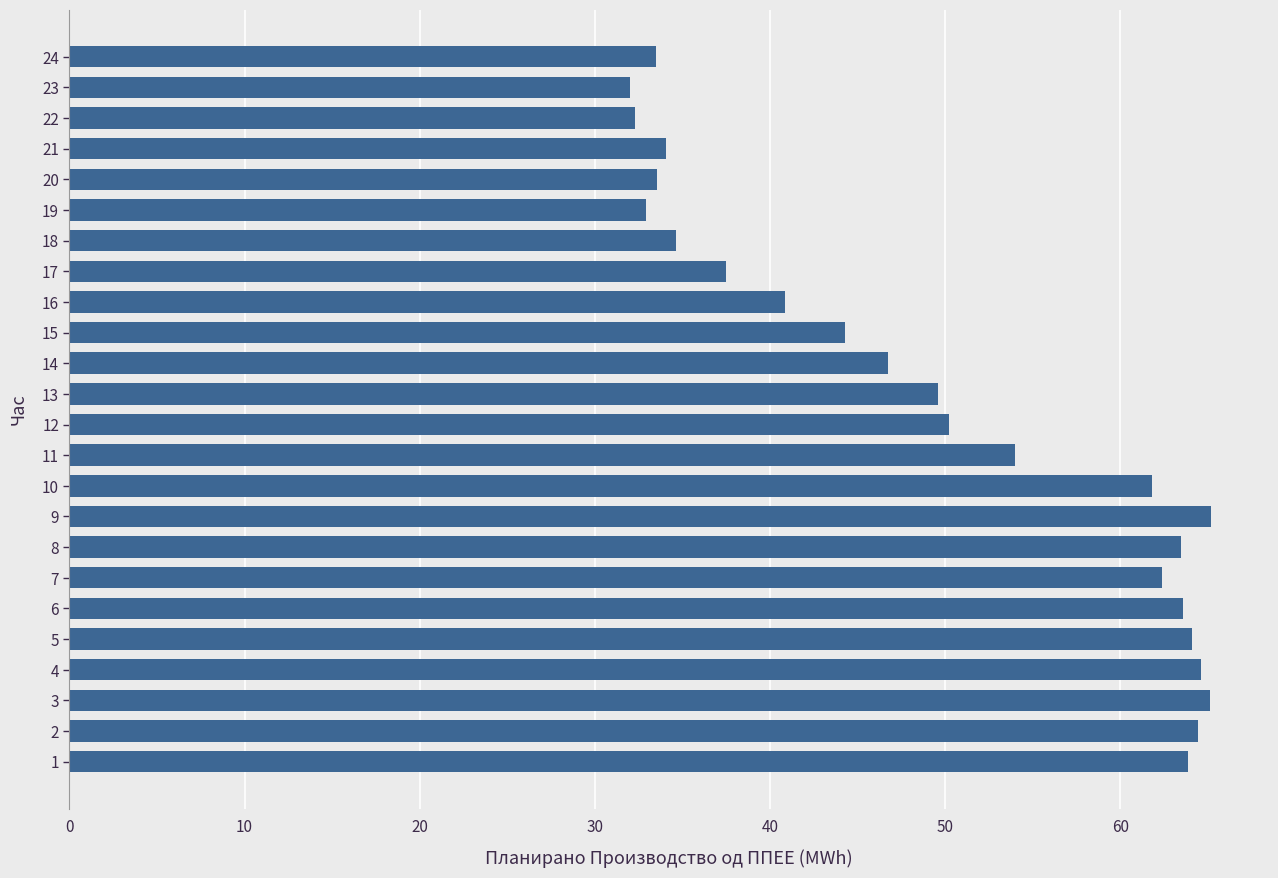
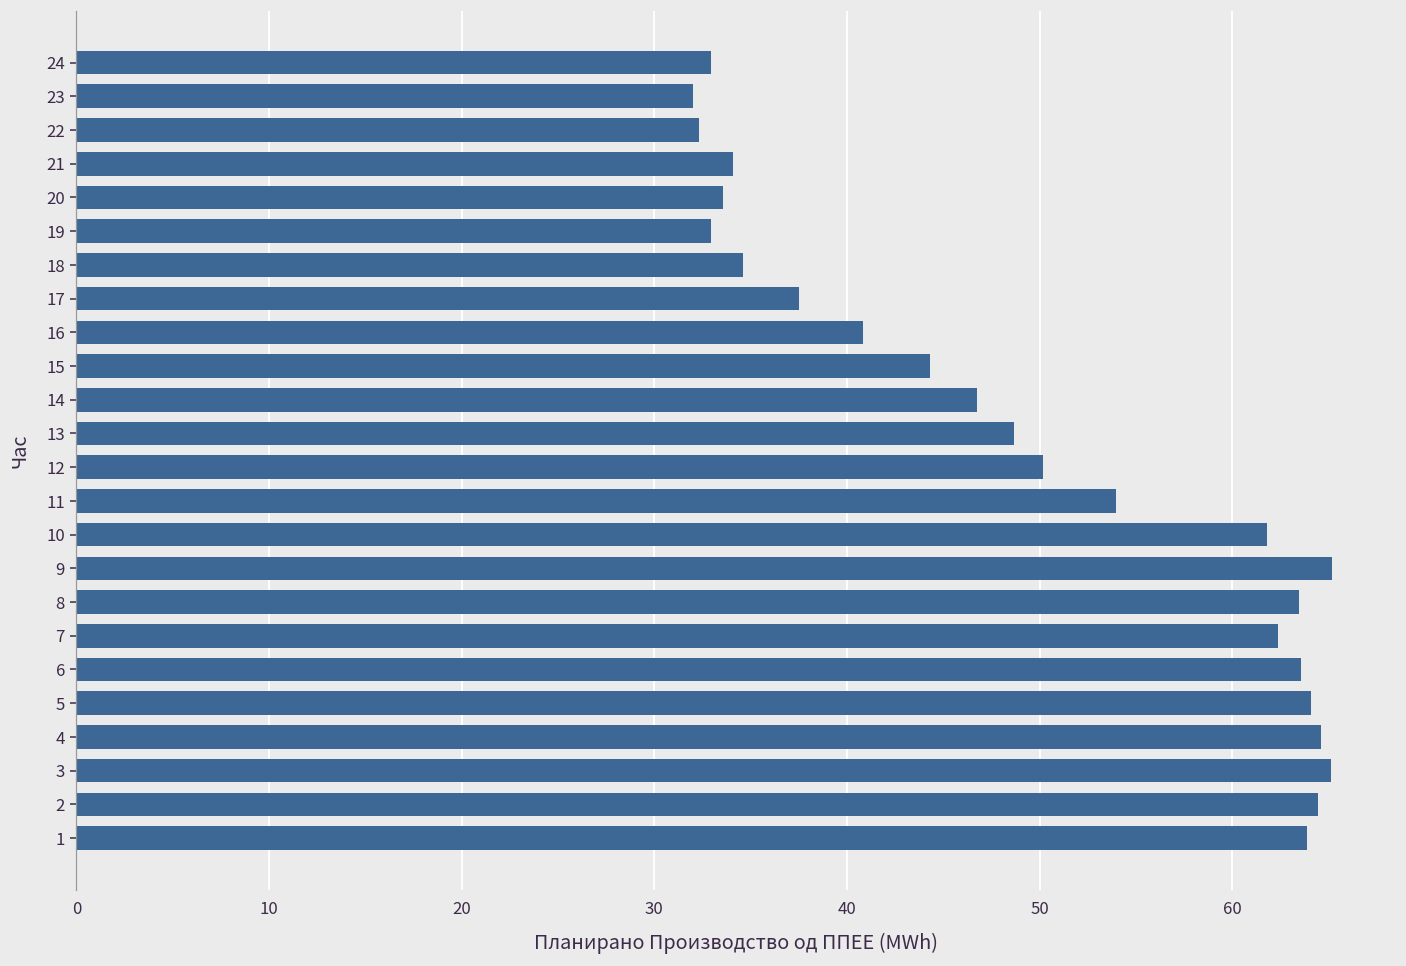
  {
-   "24": 33.5,
+   "24": 32.9,
    "23": 32.0,
    "22": 32.3,
    "21": 34.1,
    "20": 33.6,
    "19": 32.9,
    "18": 34.6,
    "17": 37.5,
    "16": 40.8,
    "15": 44.3,
    "14": 46.7,
-   "13": 49.6,
+   "13": 48.7,
    "12": 50.2,
    "11": 54.0,
    "10": 61.8,
    "9": 65.2,
    "8": 63.5,
    "7": 62.4,
    "6": 63.6,
    "5": 64.1,
    "4": 64.6,
    "3": 65.1,
    "2": 64.4,
    "1": 63.9
  }
